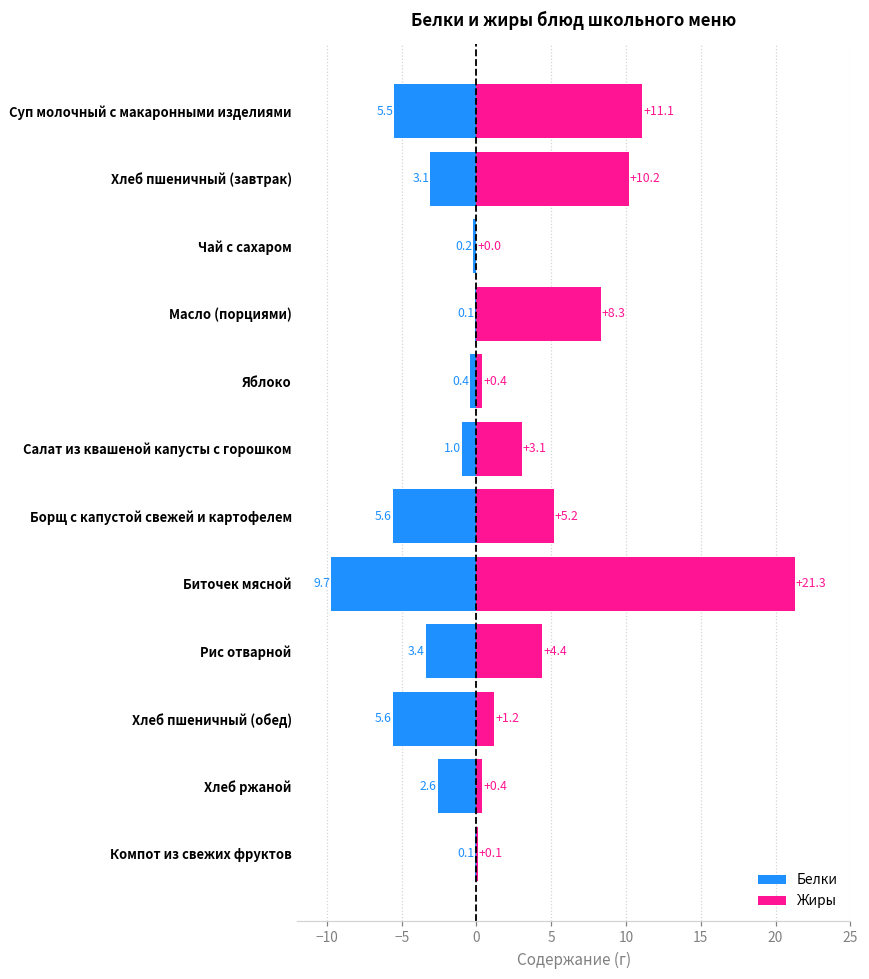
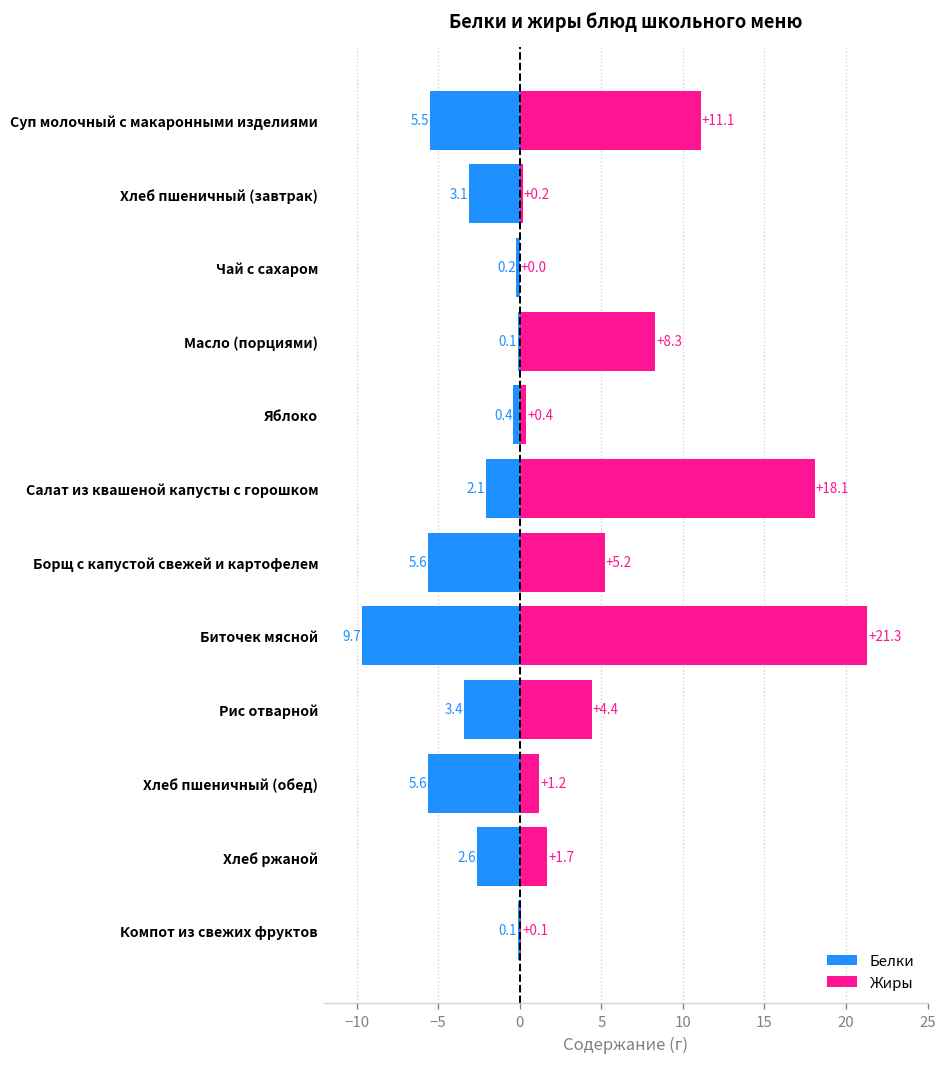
  {
    "Белки": {
-     "Салат из квашеной капусты с горошком": "1.0"
+     "Салат из квашеной капусты с горошком": "2.1"
    },
    "Жиры": {
      "Суп молочный с макаронными изделиями": "+11.1",
-     "Хлеб пшеничный (завтрак)": "+10.2",
+     "Хлеб пшеничный (завтрак)": "+0.2",
      "Чай с сахаром": "+0.0",
      "Масло (порциями)": "+8.3",
      "Яблоко": "+0.4",
-     "Салат из квашеной капусты с горошком": "+3.1",
+     "Салат из квашеной капусты с горошком": "+18.1",
      "Борщ с капустой свежей и картофелем": "+5.2",
      "Биточек мясной": "+21.3",
      "Рис отварной": "+4.4",
      "Хлеб пшеничный (обед)": "+1.2",
-     "Хлеб ржаной": "+0.4",
+     "Хлеб ржаной": "+1.7",
      "Компот из свежих фруктов": "0.1"
    }
  }
